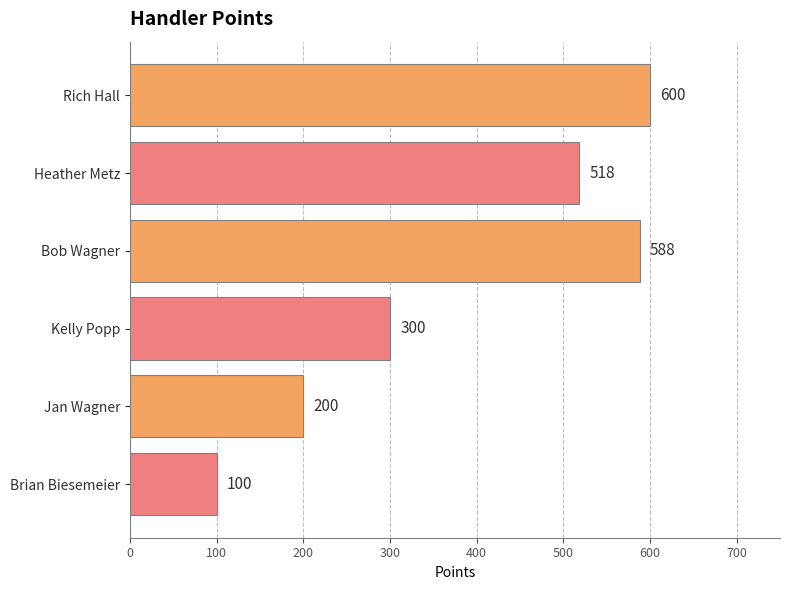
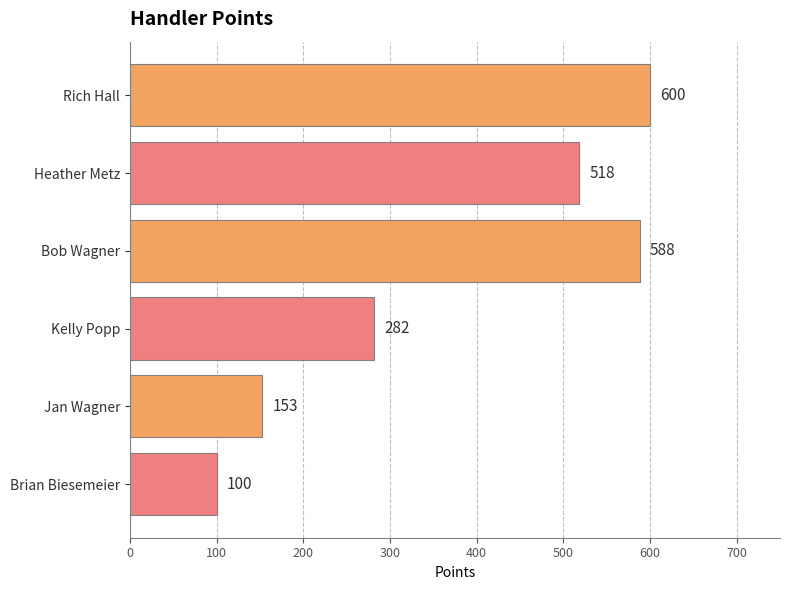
  {
    "Rich Hall": 600,
    "Heather Metz": 518,
    "Bob Wagner": 588,
-   "Kelly Popp": 300,
-   "Jan Wagner": 200,
+   "Kelly Popp": 282,
+   "Jan Wagner": 153,
    "Brian Biesemeier": 100
  }
